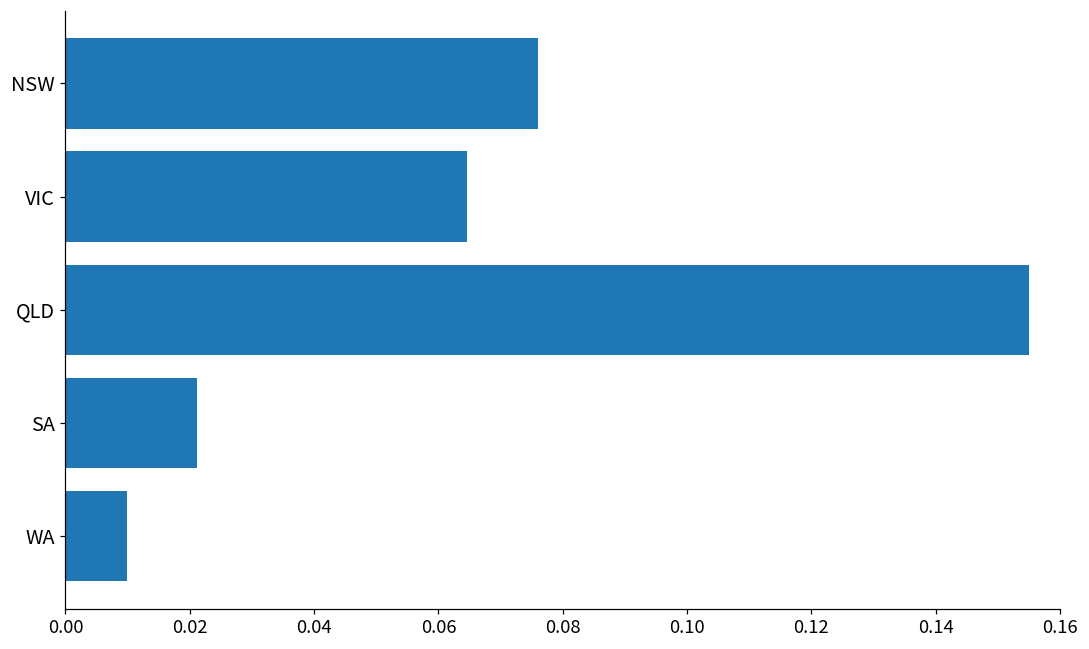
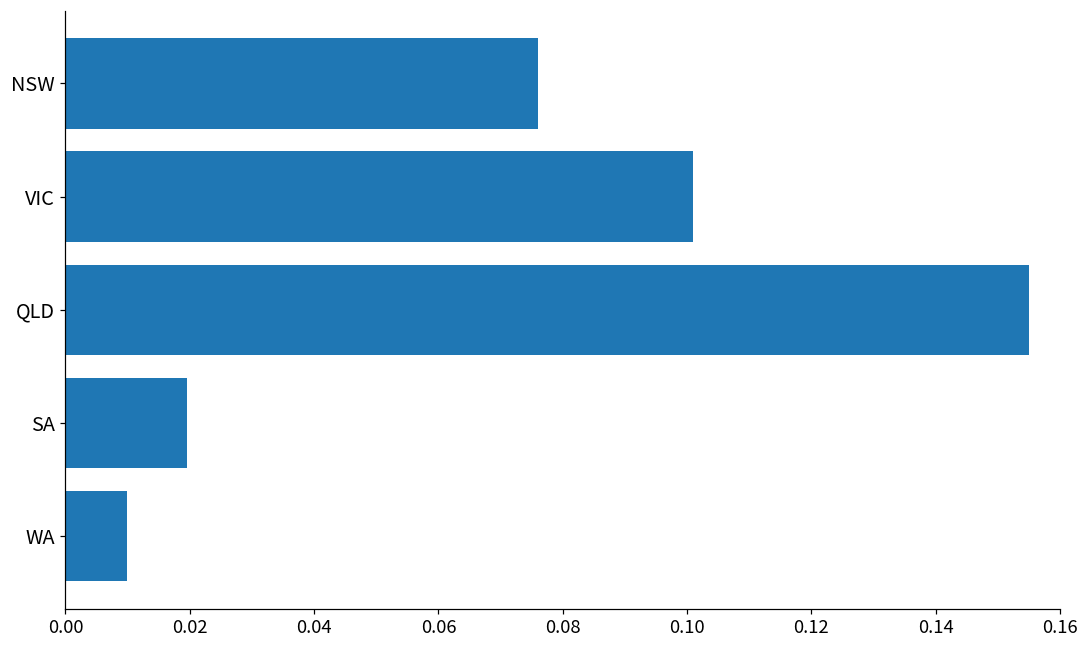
  {
    "NSW": 0.076,
-   "VIC": 0.065,
+   "VIC": 0.101,
    "QLD": 0.155,
-   "SA": 0.021,
+   "SA": 0.020,
    "WA": 0.010
  }
